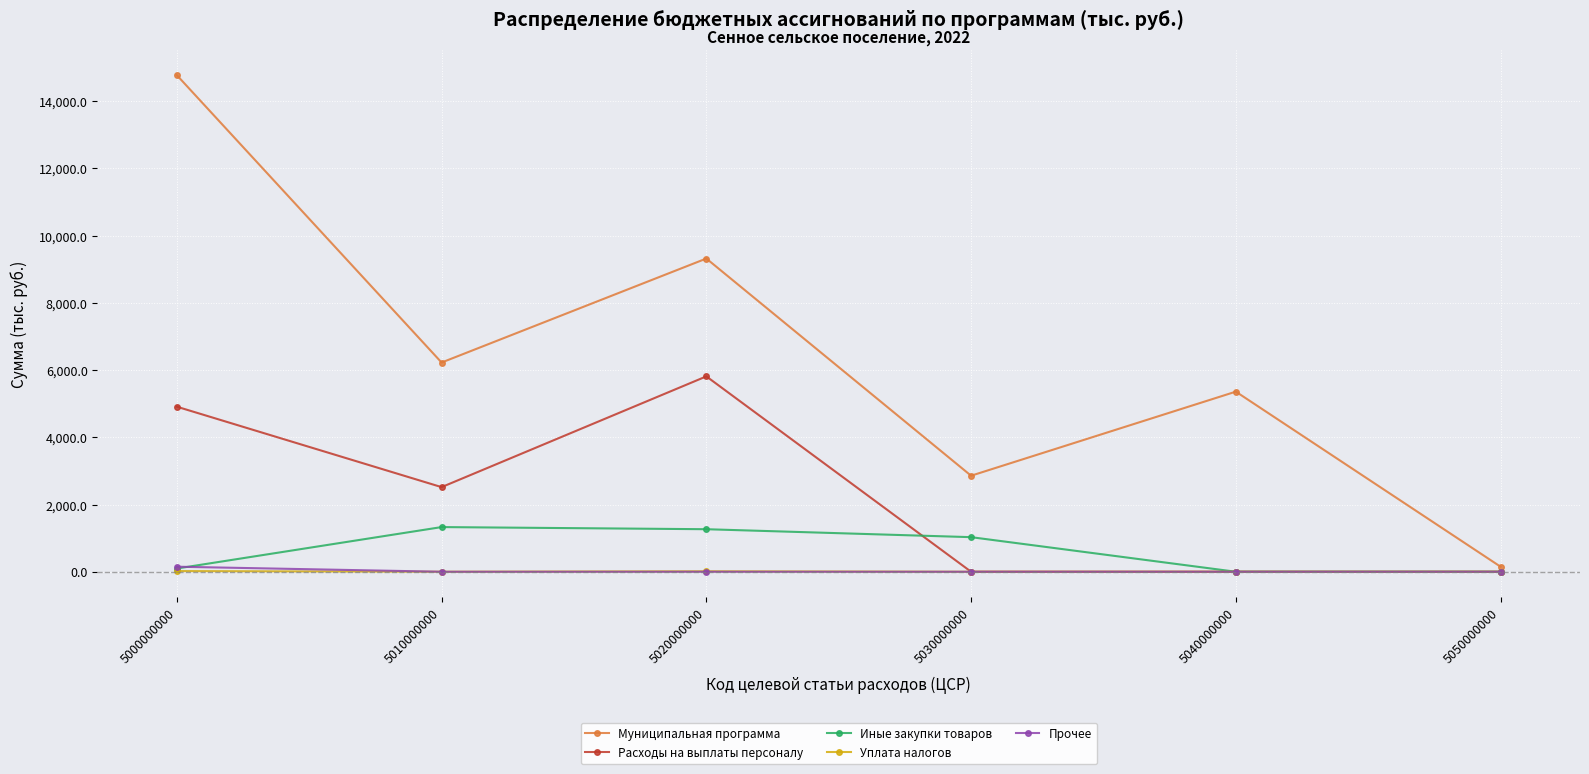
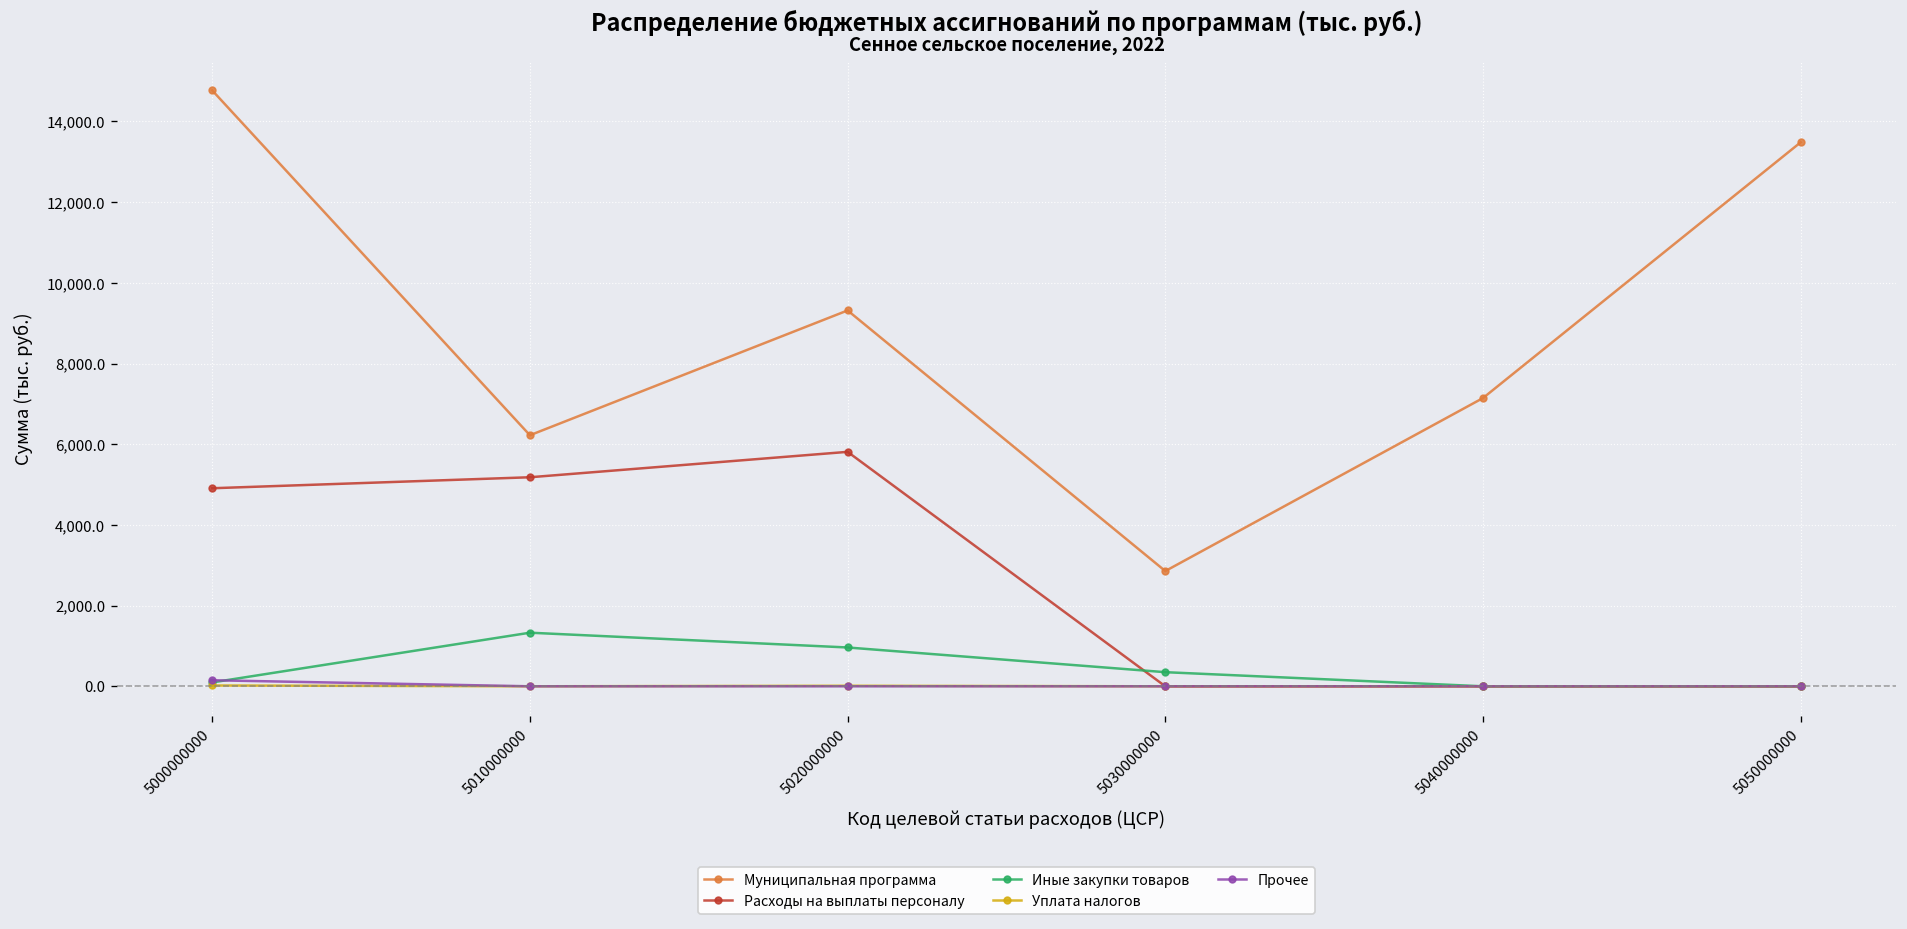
  {
    "Муниципальная программа": {
      "5000000000": "14,800",
      "5010000000": "6,200",
      "5020000000": "9,300",
      "5030000000": "2,900",
-     "5040000000": "5,400",
-     "5050000000": "200"
+     "5040000000": "7,100",
+     "5050000000": "13,500"
    },
    "Расходы на выплаты персоналу": {
      "5000000000": "4,900",
-     "5010000000": "2,500",
+     "5010000000": "5,200",
      "5020000000": "5,800"
    },
    "Иные закупки товаров": {
      "5010000000": "1,300",
-     "5020000000": "1,300",
-     "5030000000": "1,000"
+     "5020000000": "1,000",
+     "5030000000": "400"
    }
  }
